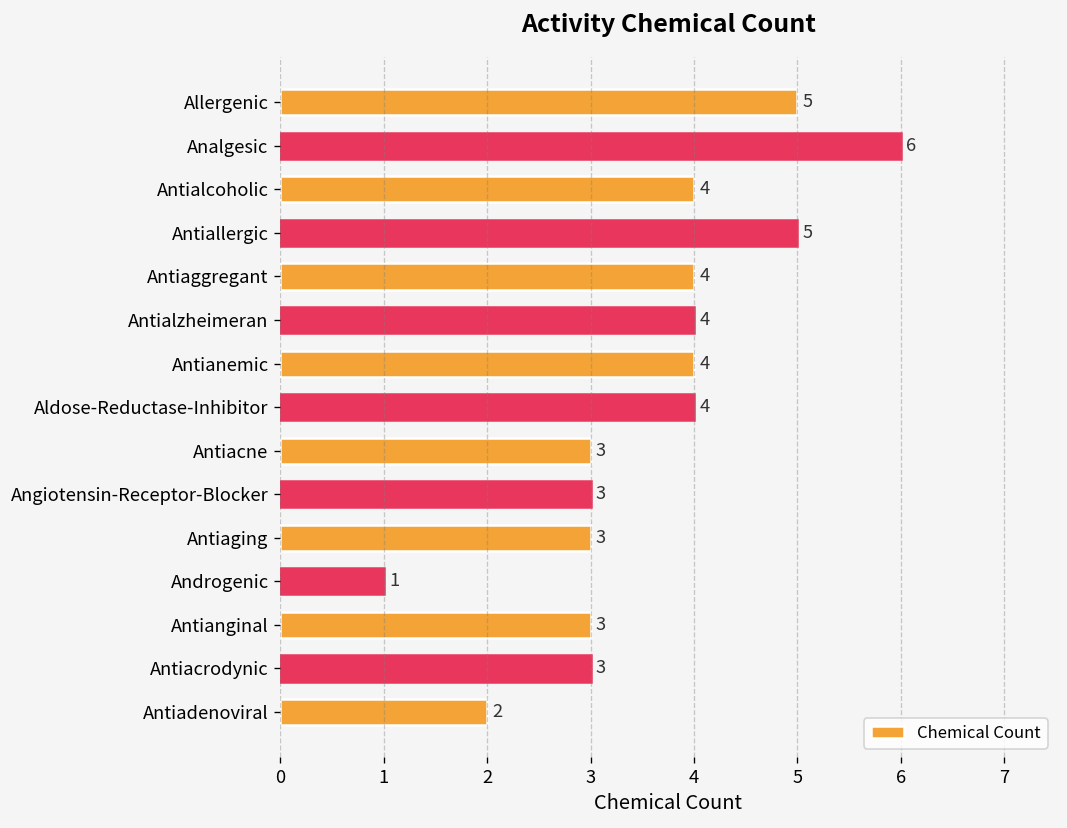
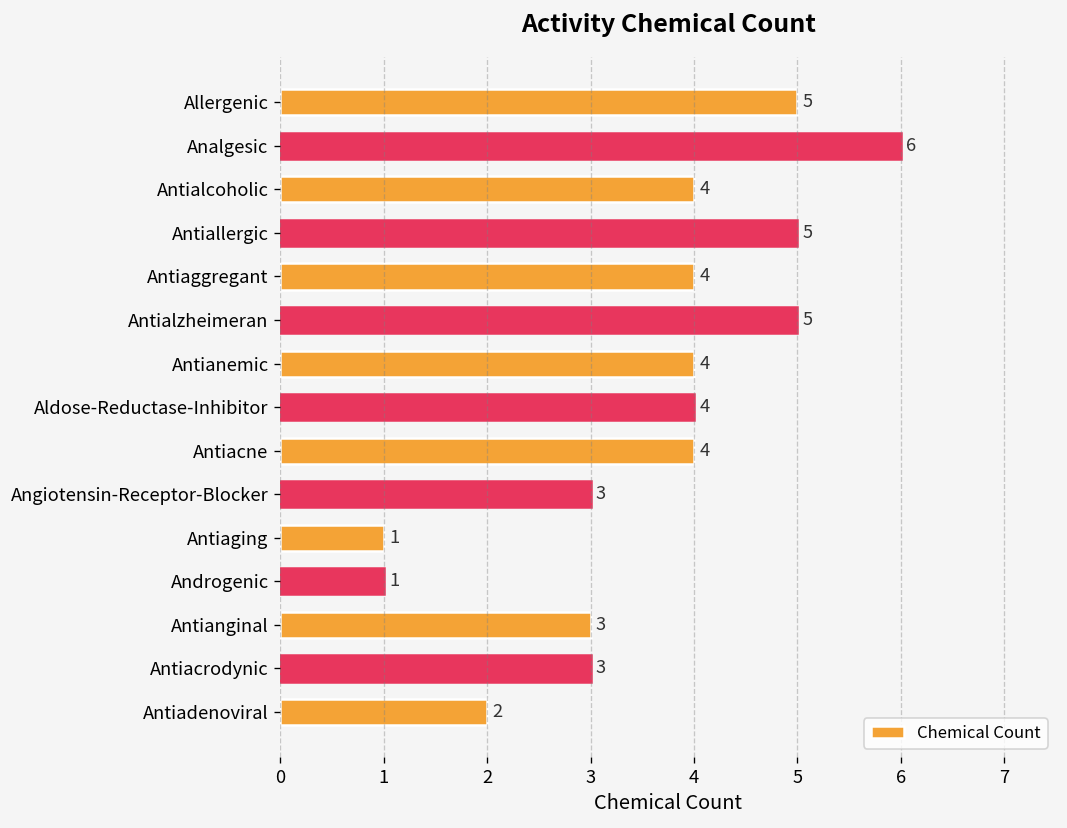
  {
    "Allergenic": 5,
    "Analgesic": 6,
    "Antialcoholic": 4,
    "Antiallergic": 5,
    "Antiaggregant": 4,
-   "Antialzheimeran": 4,
+   "Antialzheimeran": 5,
    "Antianemic": 4,
    "Aldose-Reductase-Inhibitor": 4,
-   "Antiacne": 3,
+   "Antiacne": 4,
    "Angiotensin-Receptor-Blocker": 3,
-   "Antiaging": 3,
+   "Antiaging": 1,
    "Androgenic": 1,
    "Antianginal": 3,
    "Antiacrodynic": 3,
    "Antiadenoviral": 2
  }
